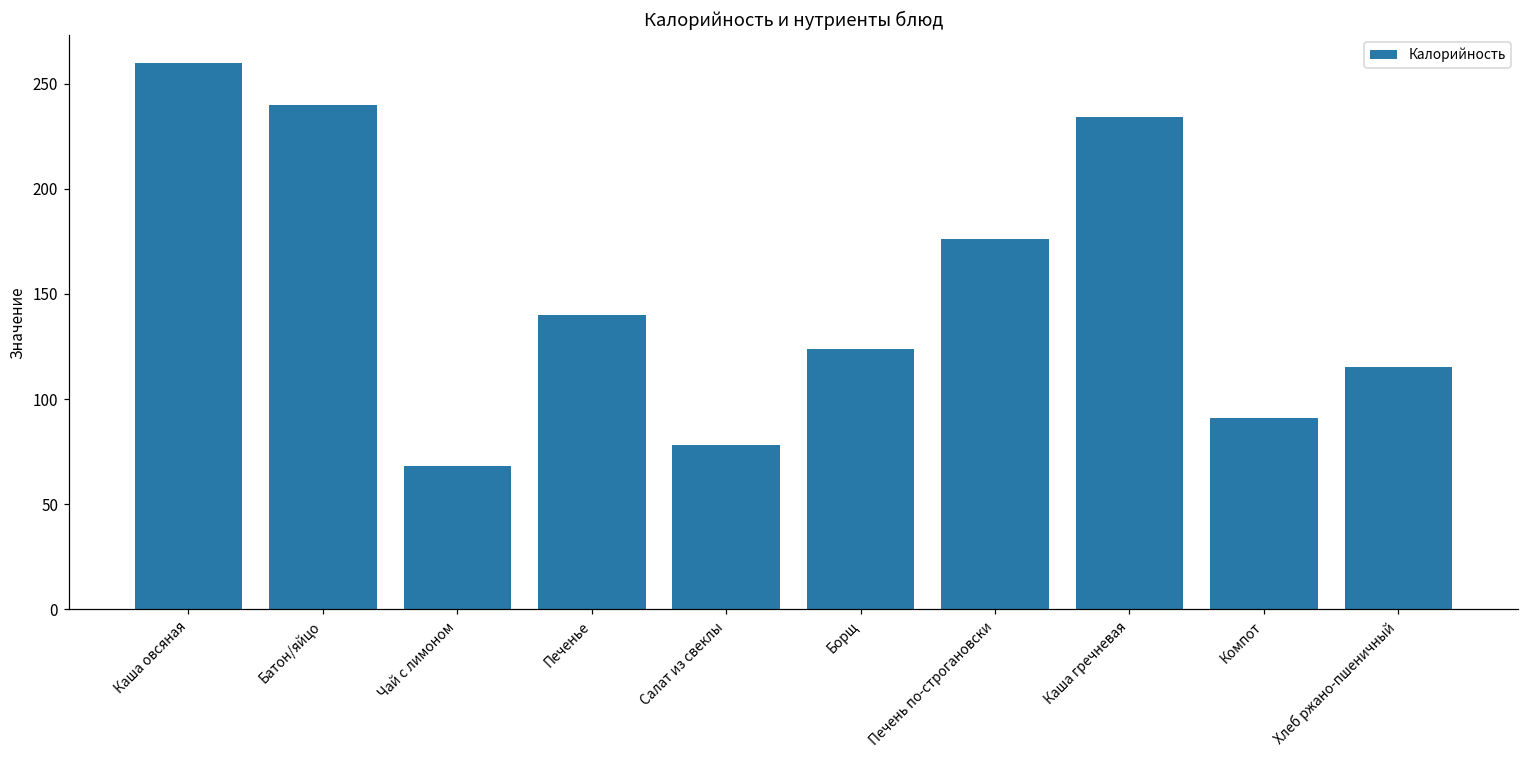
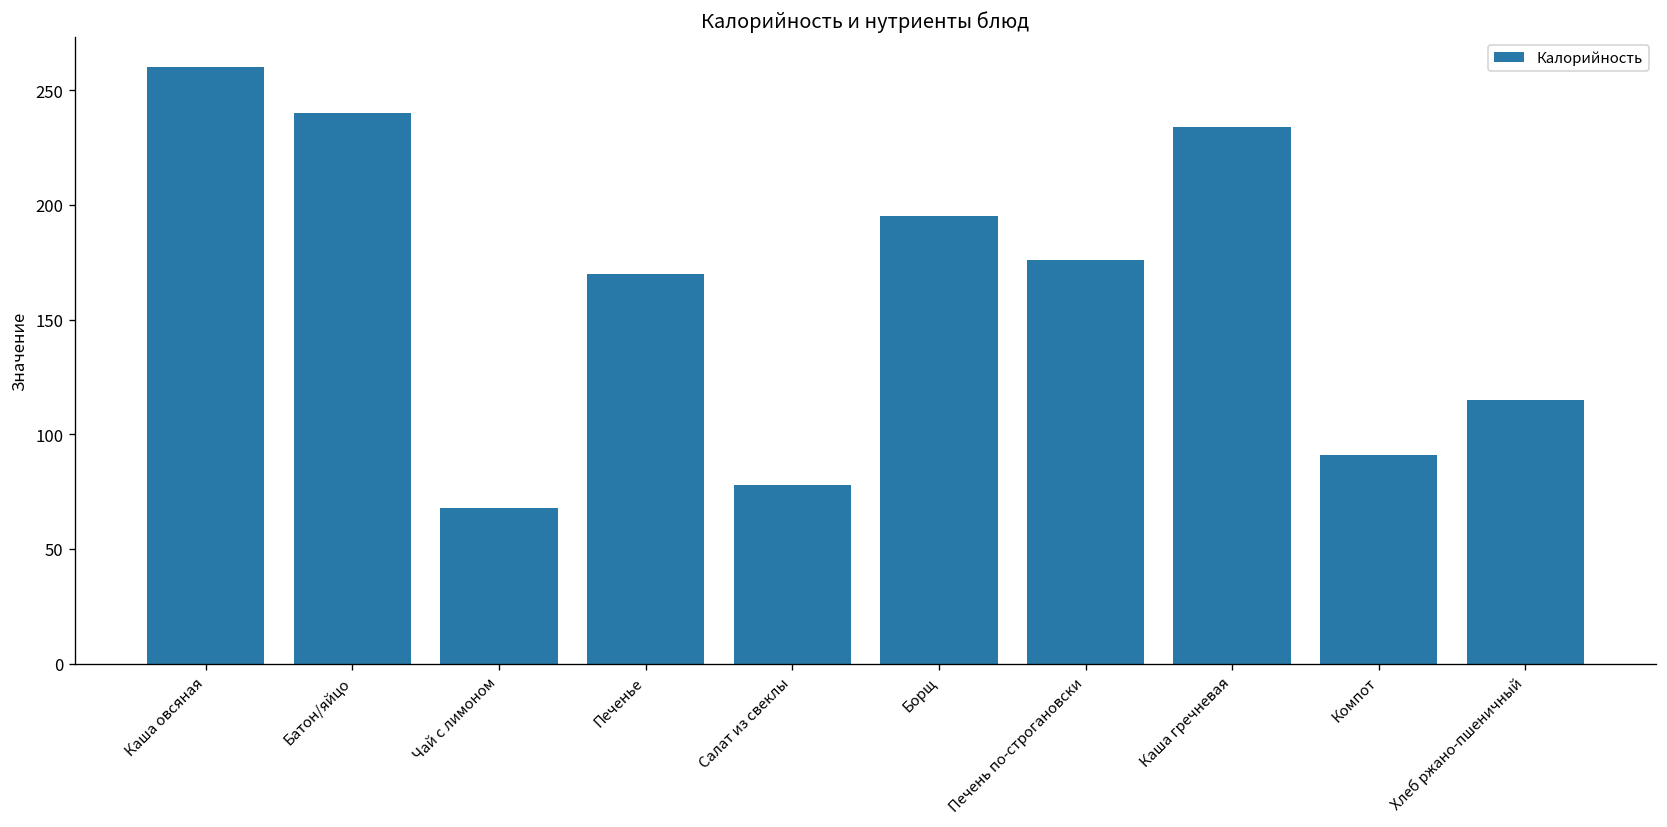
  {
    "Каша овсяная": 260,
    "Батон/яйцо": 240,
    "Чай с лимоном": 68,
-   "Печенье": 140,
+   "Печенье": 170,
    "Салат из свеклы": 78,
-   "Борщ": 124,
+   "Борщ": 195,
    "Печень по-строгановски": 176,
    "Каша гречневая": 234,
    "Компот": 91,
    "Хлеб ржано-пшеничный": 115
  }
